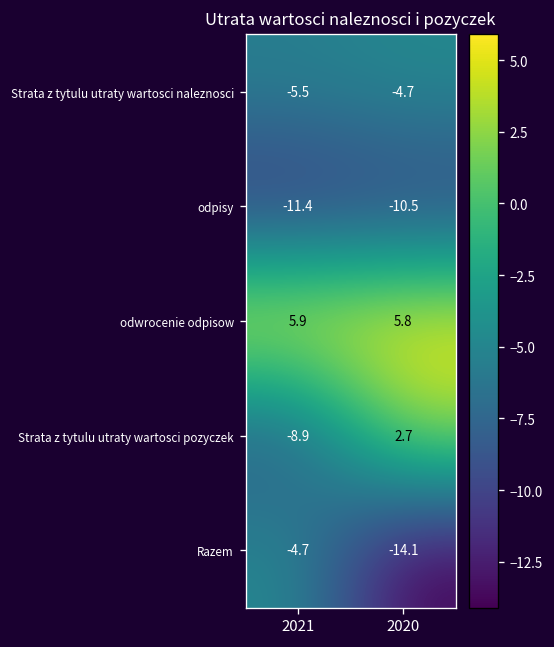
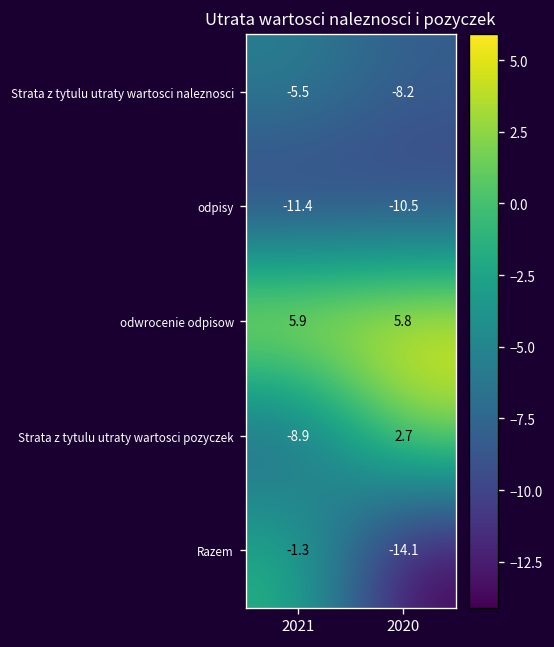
  {
    "Strata z tytulu utraty wartosci naleznosci": {
      "2021": -5.5,
-     "2020": -4.7
+     "2020": -8.2
    },
    "odpisy": {
      "2021": -11.4,
      "2020": -10.5
    },
    "odwrocenie odpisow": {
      "2021": 5.9,
      "2020": 5.8
    },
    "Strata z tytulu utraty wartosci pozyczek": {
      "2021": -8.9,
      "2020": 2.7
    },
    "Razem": {
-     "2021": -4.7,
+     "2021": -1.3,
      "2020": -14.1
    }
  }
